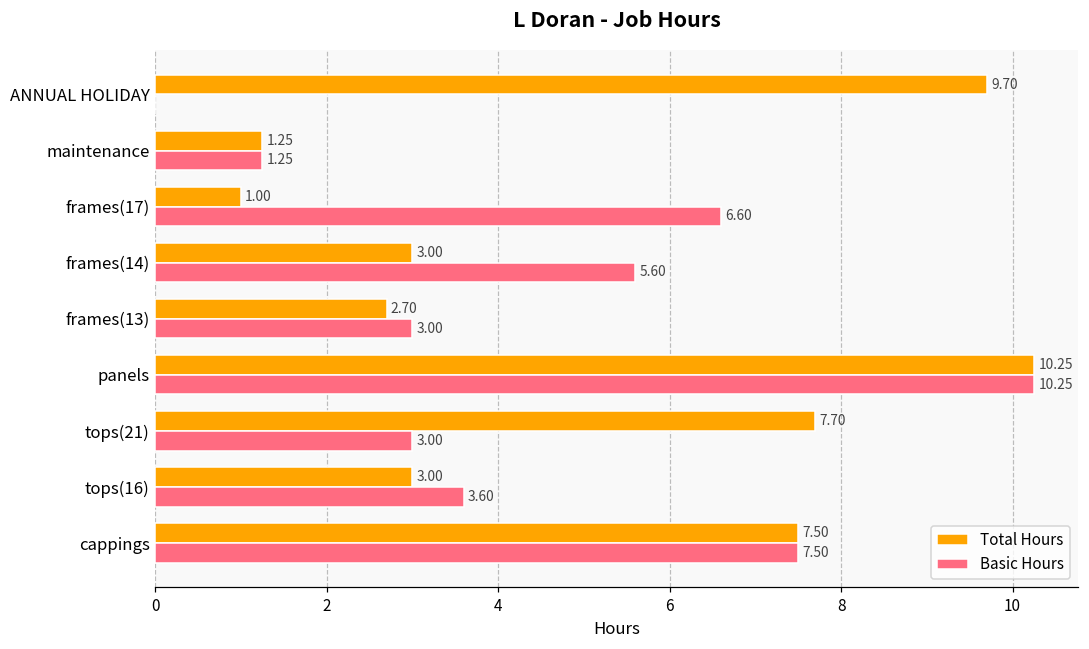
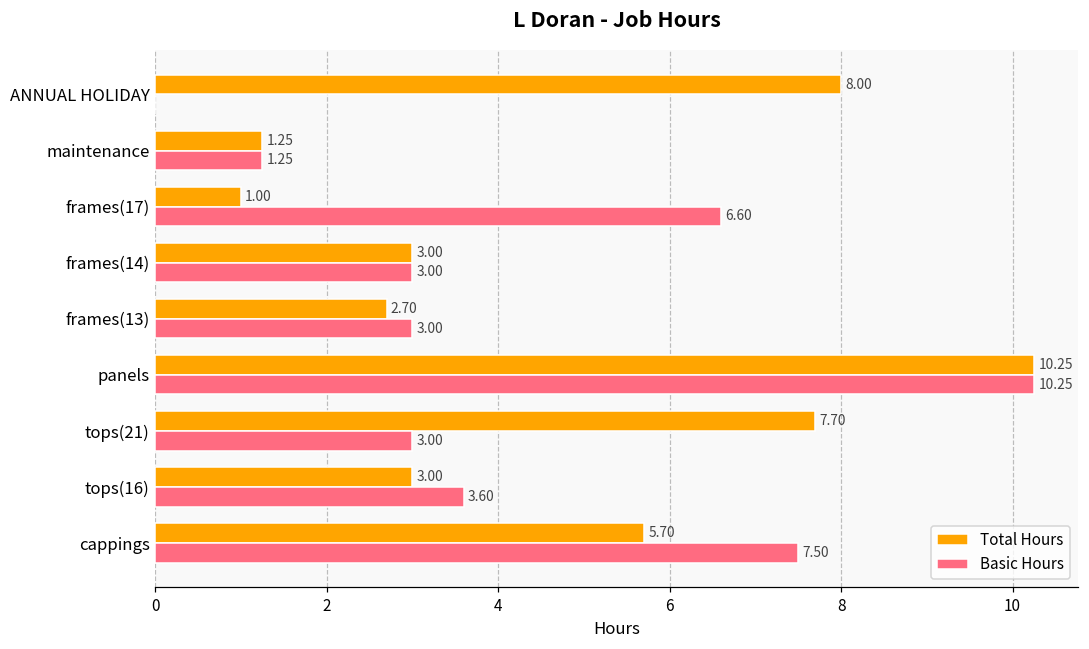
  {
    "Total Hours": {
-     "ANNUAL HOLIDAY": 9.70,
+     "ANNUAL HOLIDAY": 8.00,
      "maintenance": 1.25,
      "frames(17)": 1.00,
      "frames(14)": 3.00,
      "frames(13)": 2.70,
      "panels": 10.25,
      "tops(21)": 7.70,
      "tops(16)": 3.00,
-     "cappings": 7.50
+     "cappings": 5.70
    },
    "Basic Hours": {
      "maintenance": 1.25,
      "frames(17)": 6.60,
-     "frames(14)": 5.60,
+     "frames(14)": 3.00,
      "frames(13)": 3.00,
      "panels": 10.25,
      "tops(21)": 3.00,
      "tops(16)": 3.60,
      "cappings": 7.50
    }
  }
